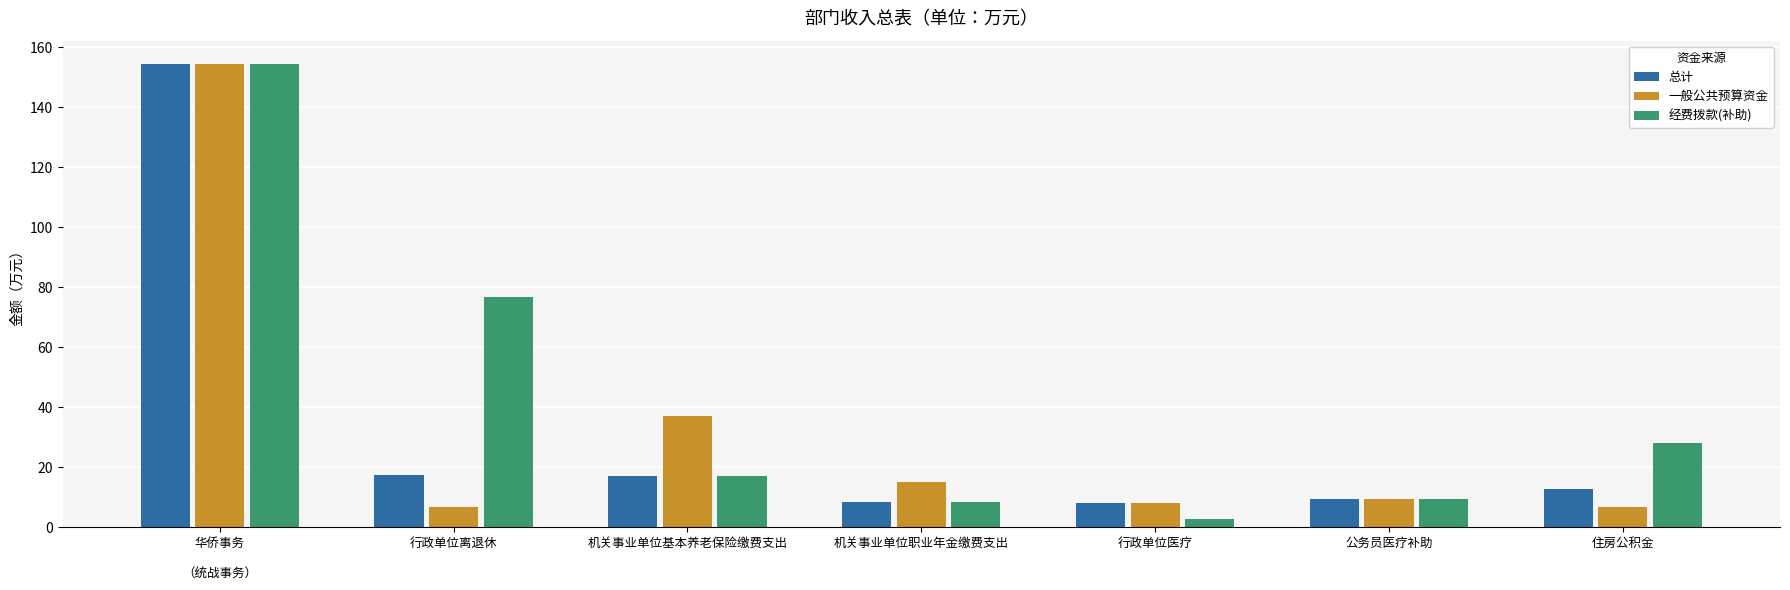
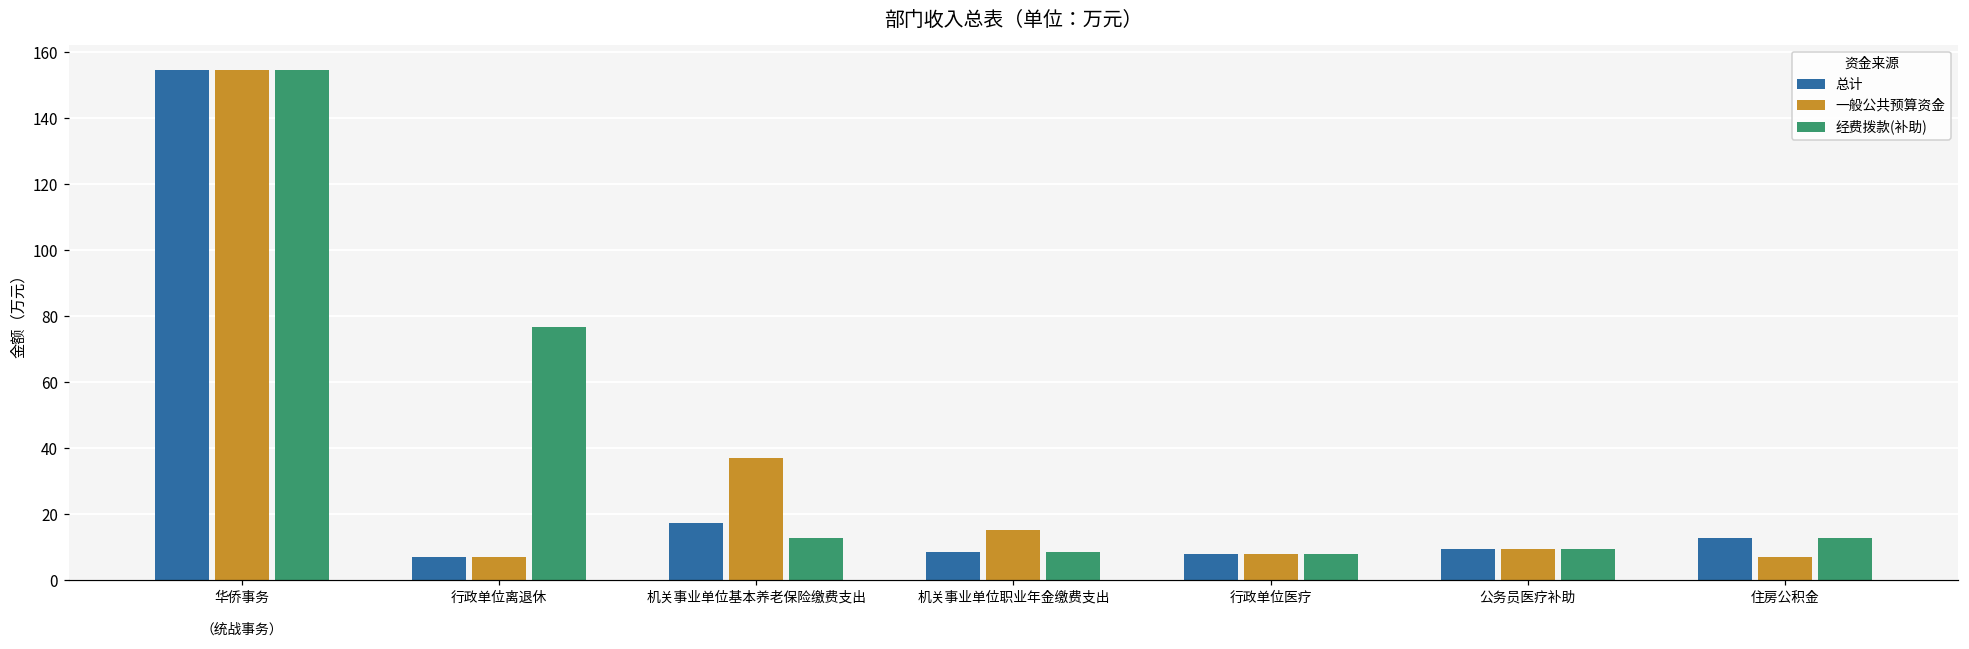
  {
    "总计": {
      "华侨事务 （统战事务）": 155,
-     "行政单位离退休": 17,
+     "行政单位离退休": 7,
      "机关事业单位基本养老保险缴费支出": 17,
      "机关事业单位职业年金缴费支出": 9,
      "行政单位医疗": 8,
      "公务员医疗补助": 9,
      "住房公积金": 13
    },
    "一般公共预算资金": {
      "华侨事务 （统战事务）": 155,
      "行政单位离退休": 7,
      "机关事业单位基本养老保险缴费支出": 37,
      "机关事业单位职业年金缴费支出": 15,
      "行政单位医疗": 8,
      "公务员医疗补助": 9,
      "住房公积金": 7
    },
    "经费拨款(补助)": {
      "华侨事务 （统战事务）": 155,
      "行政单位离退休": 77,
-     "机关事业单位基本养老保险缴费支出": 17,
+     "机关事业单位基本养老保险缴费支出": 13,
      "机关事业单位职业年金缴费支出": 9,
-     "行政单位医疗": 3,
+     "行政单位医疗": 8,
      "公务员医疗补助": 9,
-     "住房公积金": 28
+     "住房公积金": 13
    }
  }
